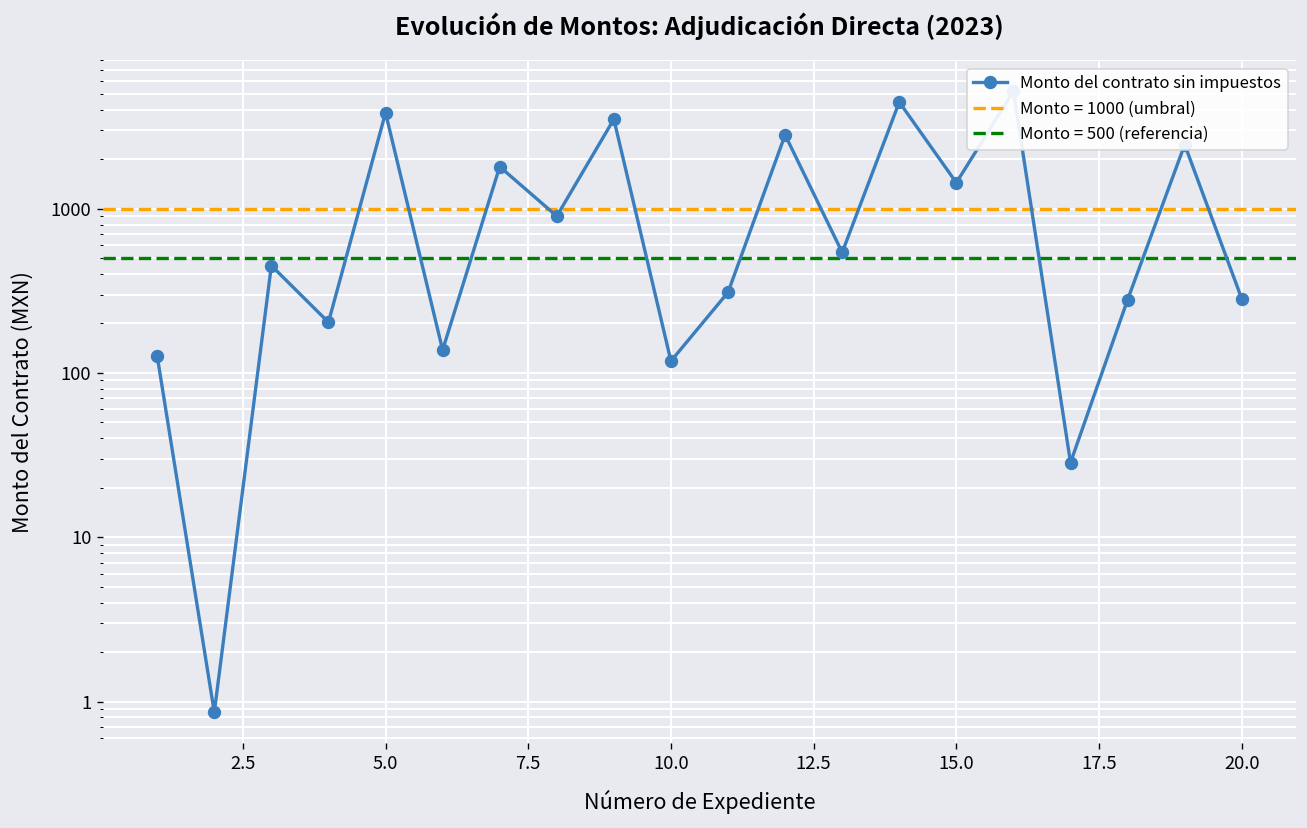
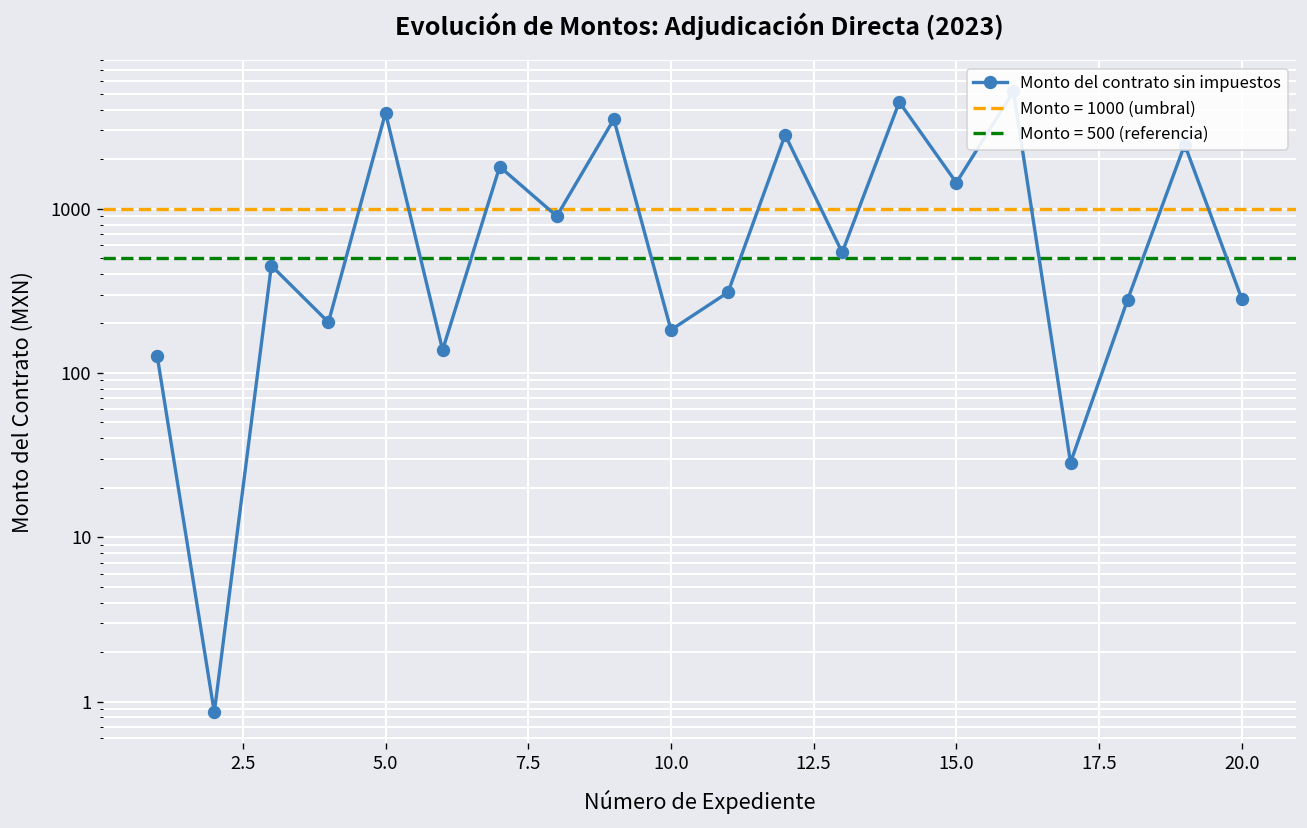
  {
    "5.0": 3800,
-   "10.0": 120,
+   "10.0": 180,
    "15.0": 1400,
    "20.0": 280
  }
